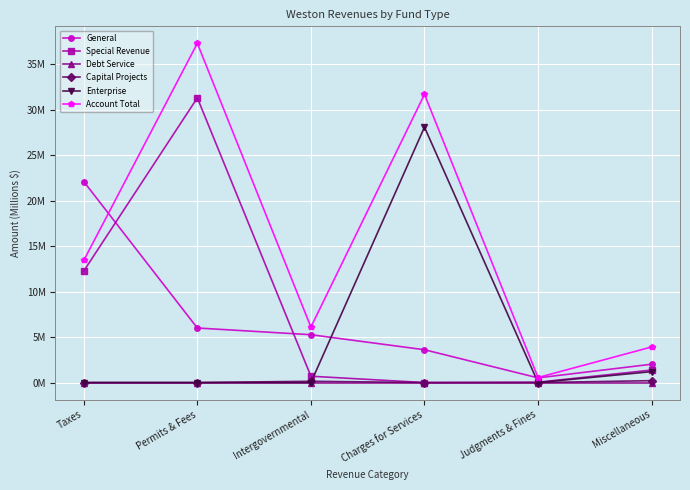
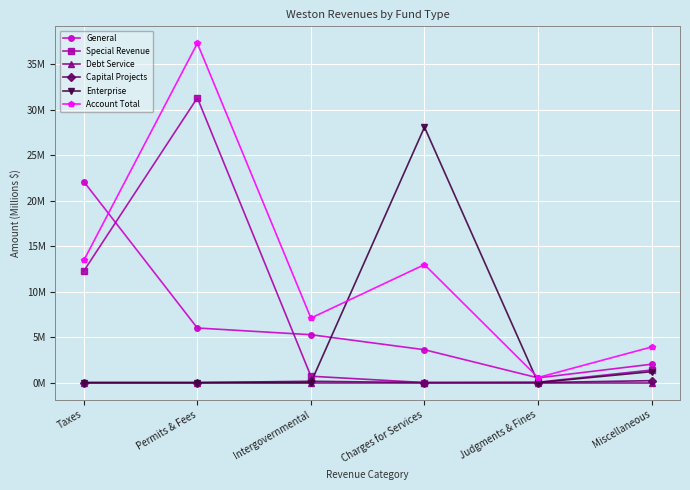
  {
    "Account Total": {
      "Taxes": 13000000,
      "Permits & Fees": 37000000,
-     "Intergovernmental": 6000000,
-     "Charges for Services": 32000000,
+     "Intergovernmental": 7000000,
+     "Charges for Services": 13000000,
      "Miscellaneous": 4000000
    }
  }
